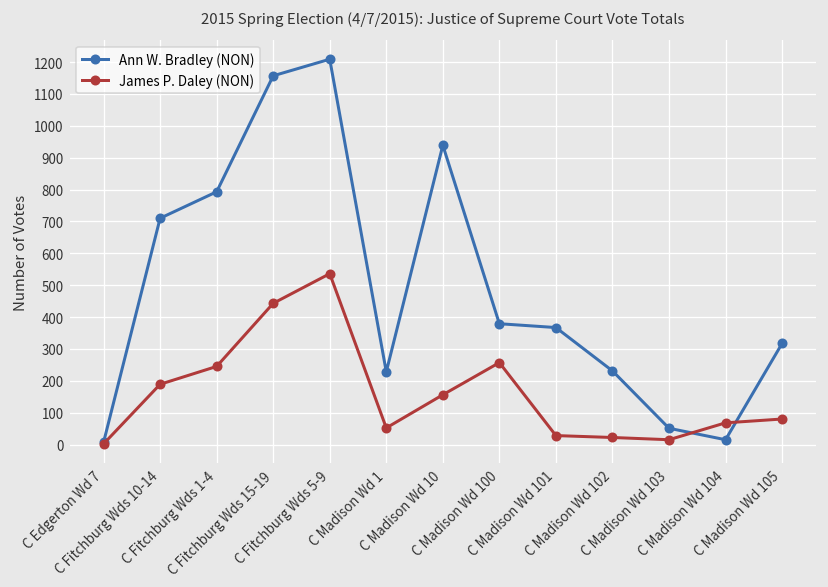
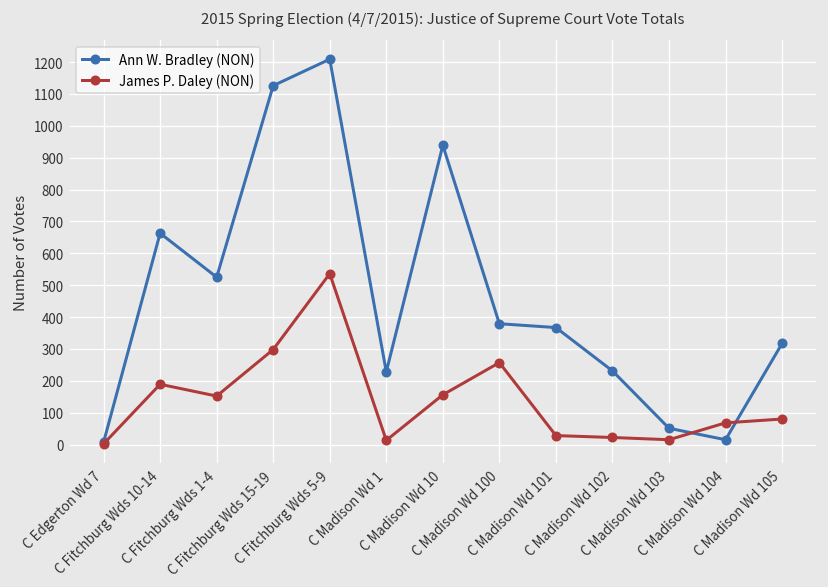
  {
    "Ann W. Bradley (NON)": {
-     "C Fitchburg Wds 10-14": 710,
-     "C Fitchburg Wds 1-4": 790,
-     "C Fitchburg Wds 15-19": 1160,
+     "C Fitchburg Wds 10-14": 660,
+     "C Fitchburg Wds 1-4": 530,
+     "C Fitchburg Wds 15-19": 1130,
      "C Fitchburg Wds 5-9": 1210,
      "C Madison Wd 1": 230,
      "C Madison Wd 10": 940,
      "C Madison Wd 100": 380,
      "C Madison Wd 101": 370,
      "C Madison Wd 102": 230,
      "C Madison Wd 103": 50,
      "C Madison Wd 104": 20,
      "C Madison Wd 105": 320
    },
    "James P. Daley (NON)": {
      "C Fitchburg Wds 10-14": 190,
-     "C Fitchburg Wds 1-4": 250,
-     "C Fitchburg Wds 15-19": 440,
+     "C Fitchburg Wds 1-4": 150,
+     "C Fitchburg Wds 15-19": 300,
      "C Fitchburg Wds 5-9": 540,
-     "C Madison Wd 1": 50,
+     "C Madison Wd 1": 10,
      "C Madison Wd 10": 160,
      "C Madison Wd 100": 260,
      "C Madison Wd 101": 30,
      "C Madison Wd 102": 20,
      "C Madison Wd 103": 20,
      "C Madison Wd 104": 70,
      "C Madison Wd 105": 80
    }
  }
